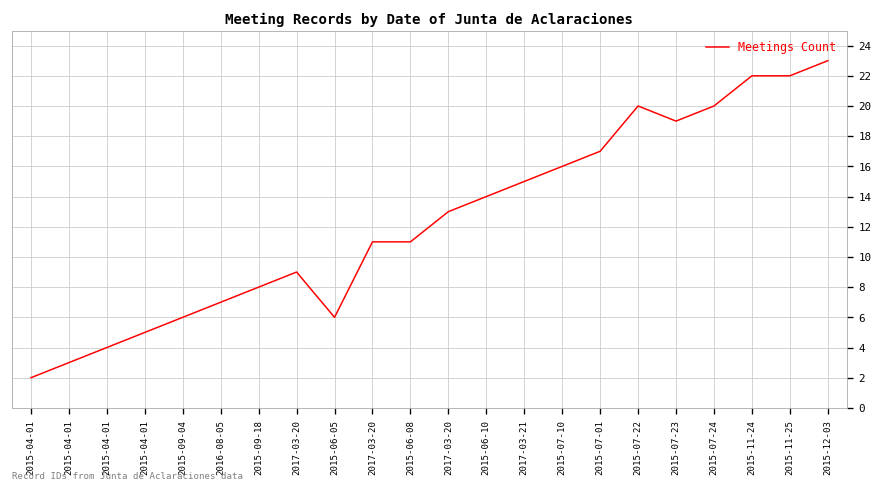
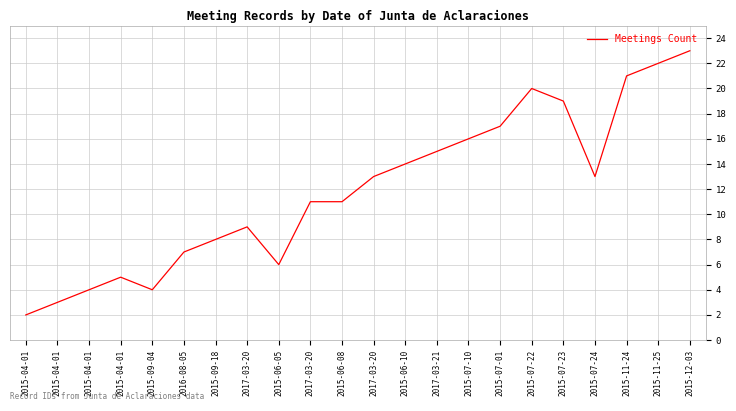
  {
-   "2015-09-04": 6,
+   "2015-09-04": 4,
    "2016-08-05": 7,
    "2015-09-18": 8,
    "2015-06-05": 6,
    "2015-06-08": 11,
    "2015-06-10": 14,
    "2017-03-21": 15,
    "2015-07-10": 16,
    "2015-07-01": 17,
    "2015-07-22": 20,
    "2015-07-23": 19,
-   "2015-07-24": 20,
-   "2015-11-24": 22,
+   "2015-07-24": 13,
+   "2015-11-24": 21,
    "2015-11-25": 22,
    "2015-12-03": 23
  }
